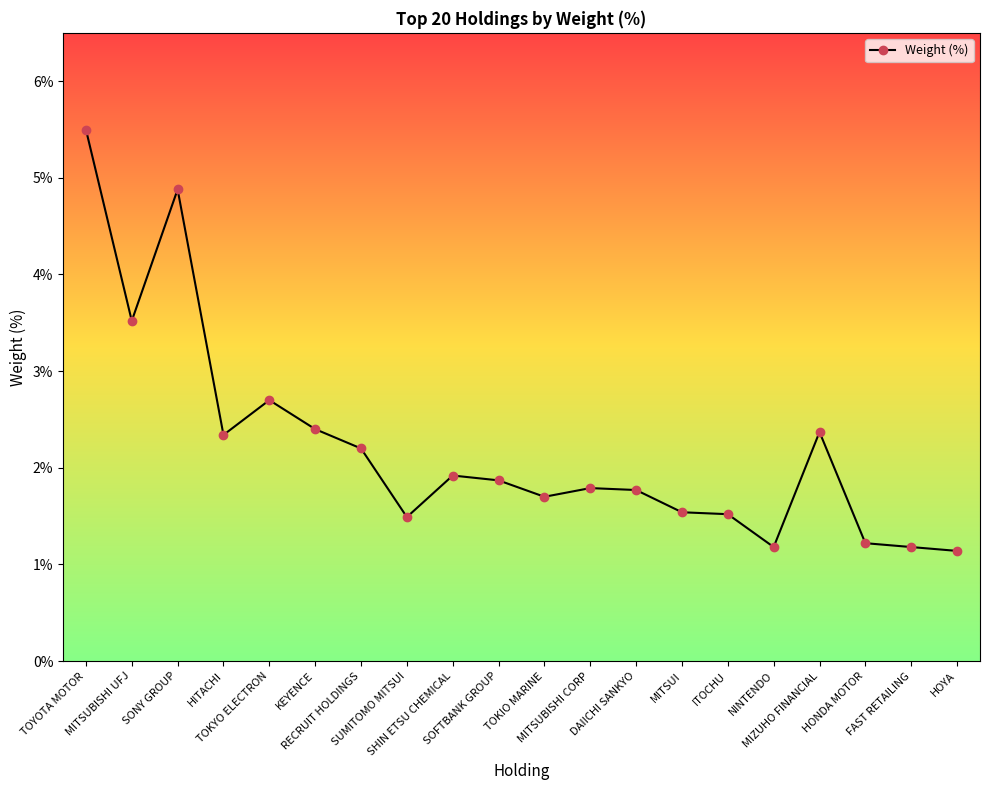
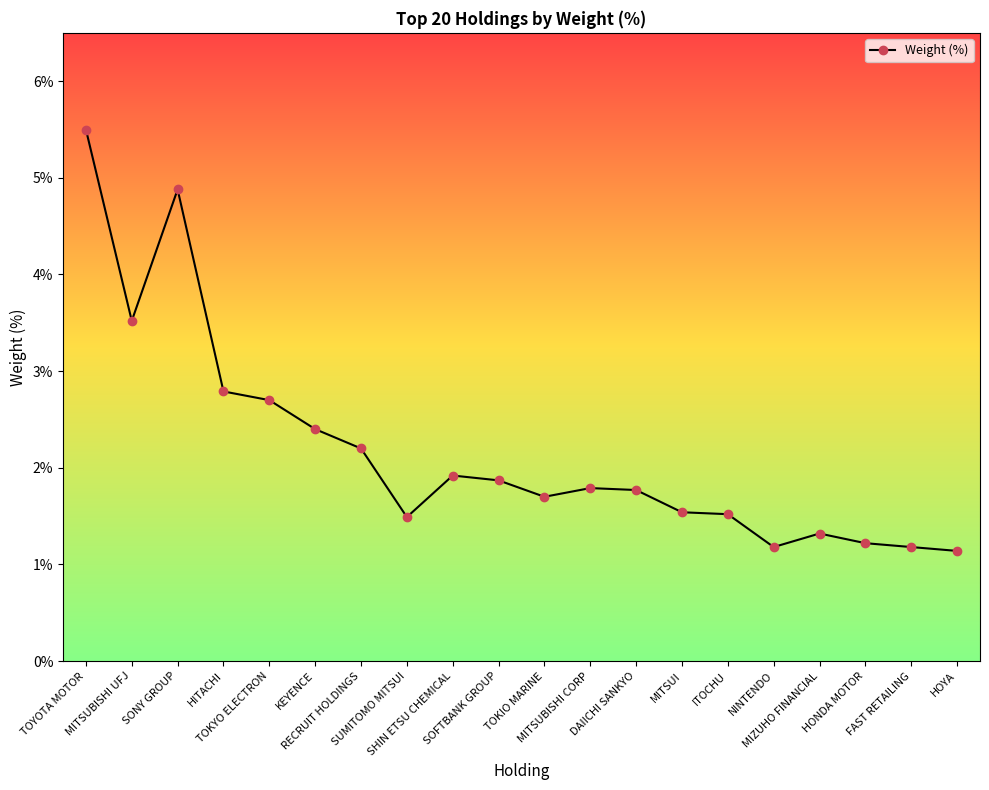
  {
    "TOYOTA MOTOR": "5.5%",
    "MITSUBISHI UFJ": "3.5%",
    "SONY GROUP": "4.9%",
-   "HITACHI": "2.3%",
+   "HITACHI": "2.8%",
    "TOKYO ELECTRON": "2.7%",
    "KEYENCE": "2.4%",
    "RECRUIT HOLDINGS": "2.2%",
    "SUMITOMO MITSUI": "1.5%",
    "SHIN ETSU CHEMICAL": "1.9%",
    "SOFTBANK GROUP": "1.9%",
    "TOKIO MARINE": "1.7%",
    "MITSUBISHI CORP": "1.8%",
    "DAIICHI SANKYO": "1.8%",
    "MITSUI": "1.5%",
    "ITOCHU": "1.5%",
    "NINTENDO": "1.2%",
-   "MIZUHO FINANCIAL": "2.4%",
+   "MIZUHO FINANCIAL": "1.3%",
    "HONDA MOTOR": "1.2%",
    "FAST RETAILING": "1.2%",
    "HOYA": "1.1%"
  }
